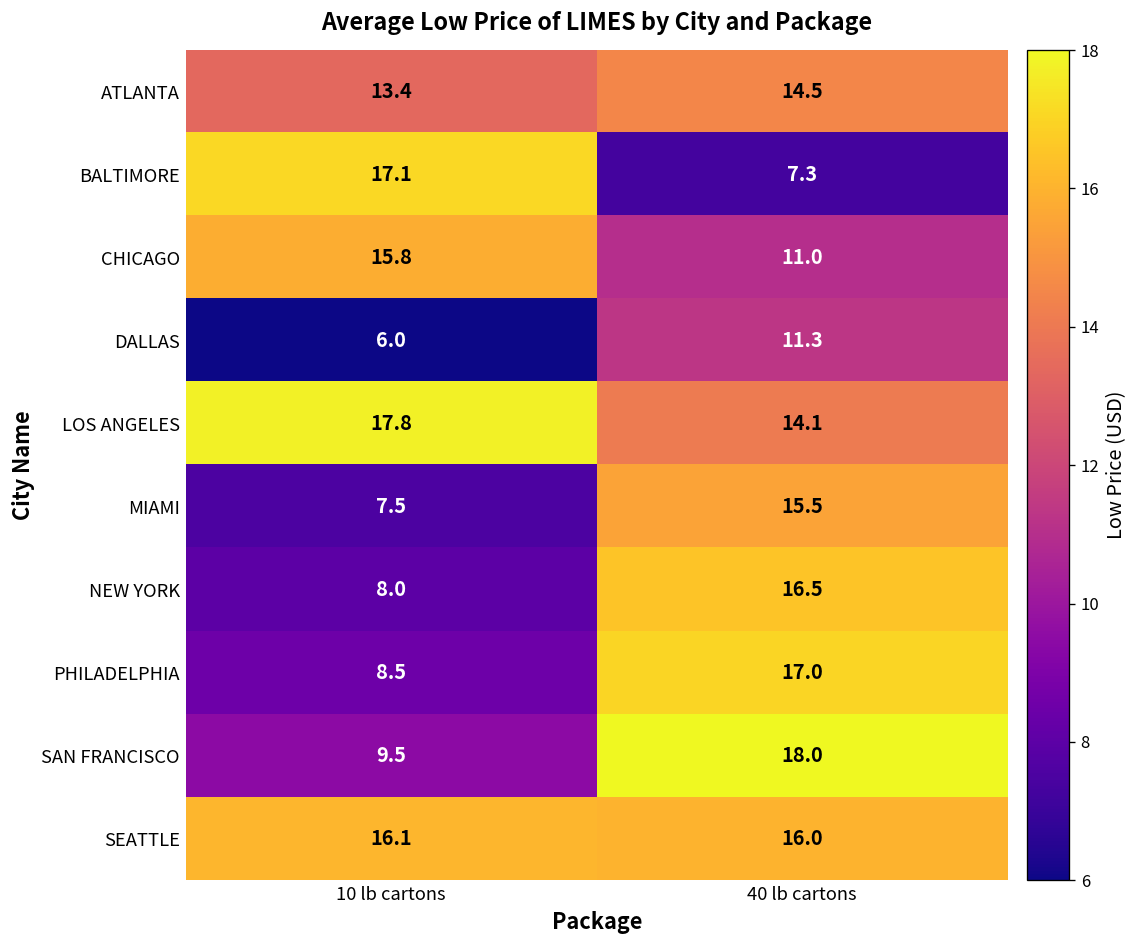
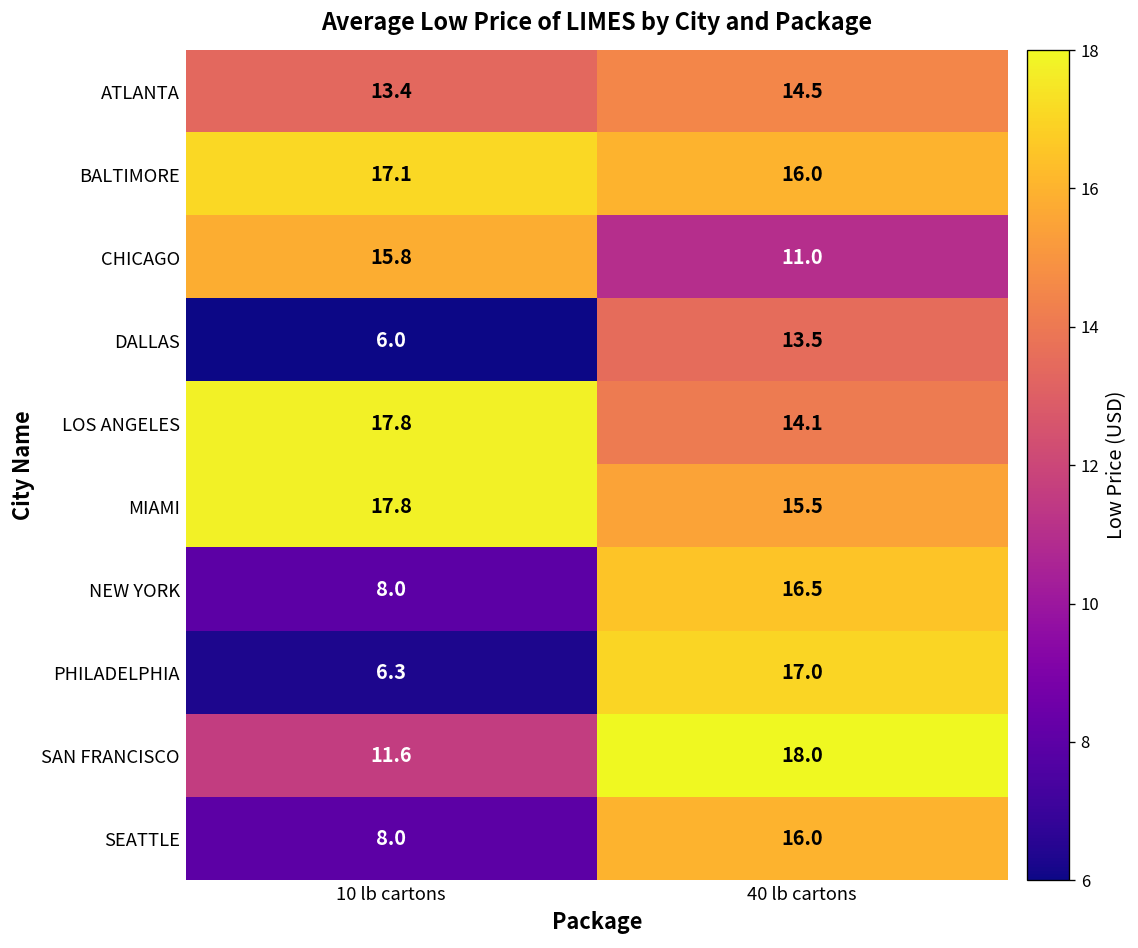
  {
    "ATLANTA": {
      "10 lb cartons": 13.4,
      "40 lb cartons": 14.5
    },
    "BALTIMORE": {
      "10 lb cartons": 17.1,
-     "40 lb cartons": 7.3
+     "40 lb cartons": 16.0
    },
    "CHICAGO": {
      "10 lb cartons": 15.8,
      "40 lb cartons": 11.0
    },
    "DALLAS": {
      "10 lb cartons": 6.0,
-     "40 lb cartons": 11.3
+     "40 lb cartons": 13.5
    },
    "LOS ANGELES": {
      "10 lb cartons": 17.8,
      "40 lb cartons": 14.1
    },
    "MIAMI": {
-     "10 lb cartons": 7.5,
+     "10 lb cartons": 17.8,
      "40 lb cartons": 15.5
    },
    "NEW YORK": {
      "10 lb cartons": 8.0,
      "40 lb cartons": 16.5
    },
    "PHILADELPHIA": {
-     "10 lb cartons": 8.5,
+     "10 lb cartons": 6.3,
      "40 lb cartons": 17.0
    },
    "SAN FRANCISCO": {
-     "10 lb cartons": 9.5,
+     "10 lb cartons": 11.6,
      "40 lb cartons": 18.0
    },
    "SEATTLE": {
-     "10 lb cartons": 16.1,
+     "10 lb cartons": 8.0,
      "40 lb cartons": 16.0
    }
  }
